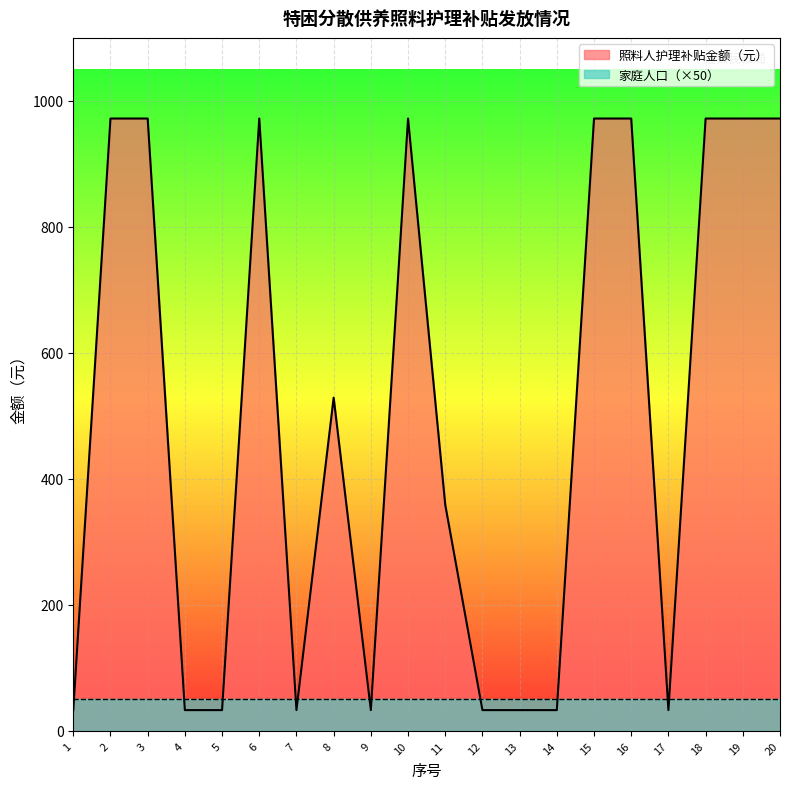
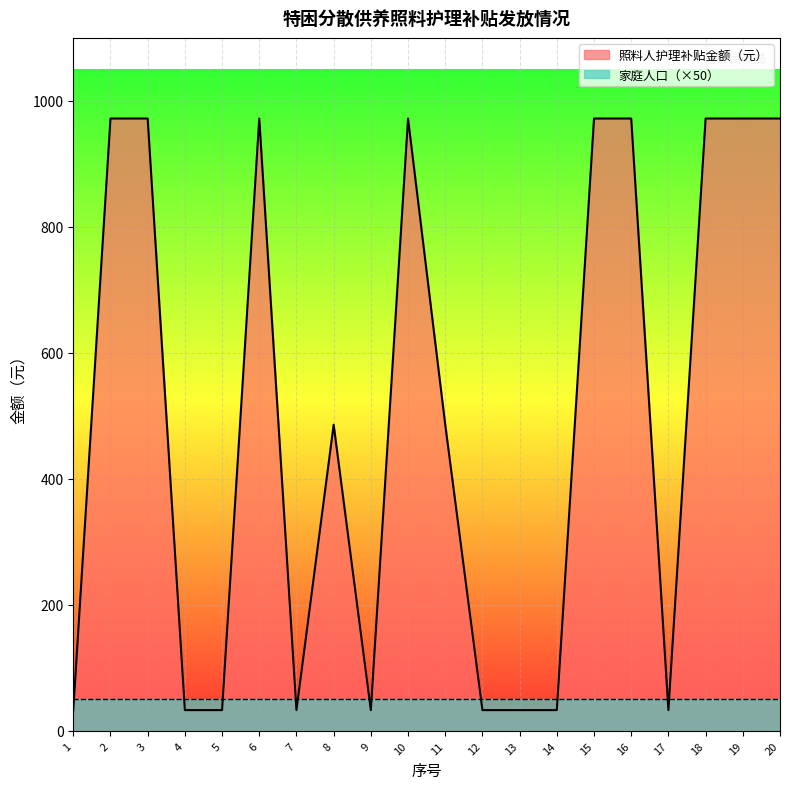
  {
    "照料人护理补贴金额（元）": {
      "1": 30,
      "2": 970,
      "3": 970,
      "4": 30,
      "5": 30,
      "6": 970,
      "7": 30,
-     "8": 530,
+     "8": 490,
      "9": 30,
      "10": 970,
-     "11": 360,
+     "11": 490,
      "12": 30,
      "13": 30,
      "14": 30,
      "15": 970,
      "16": 970,
      "17": 30,
      "18": 970,
      "19": 970,
      "20": 970
    },
    "家庭人口（×50）": {
      "1": 50,
      "2": 50,
      "3": 50,
      "4": 50,
      "5": 50,
      "6": 50,
      "7": 50,
      "8": 50,
      "9": 50,
      "10": 50,
      "11": 50,
      "12": 50,
      "13": 50,
      "14": 50,
      "15": 50,
      "16": 50,
      "17": 50,
      "18": 50,
      "19": 50,
      "20": 50
    }
  }
